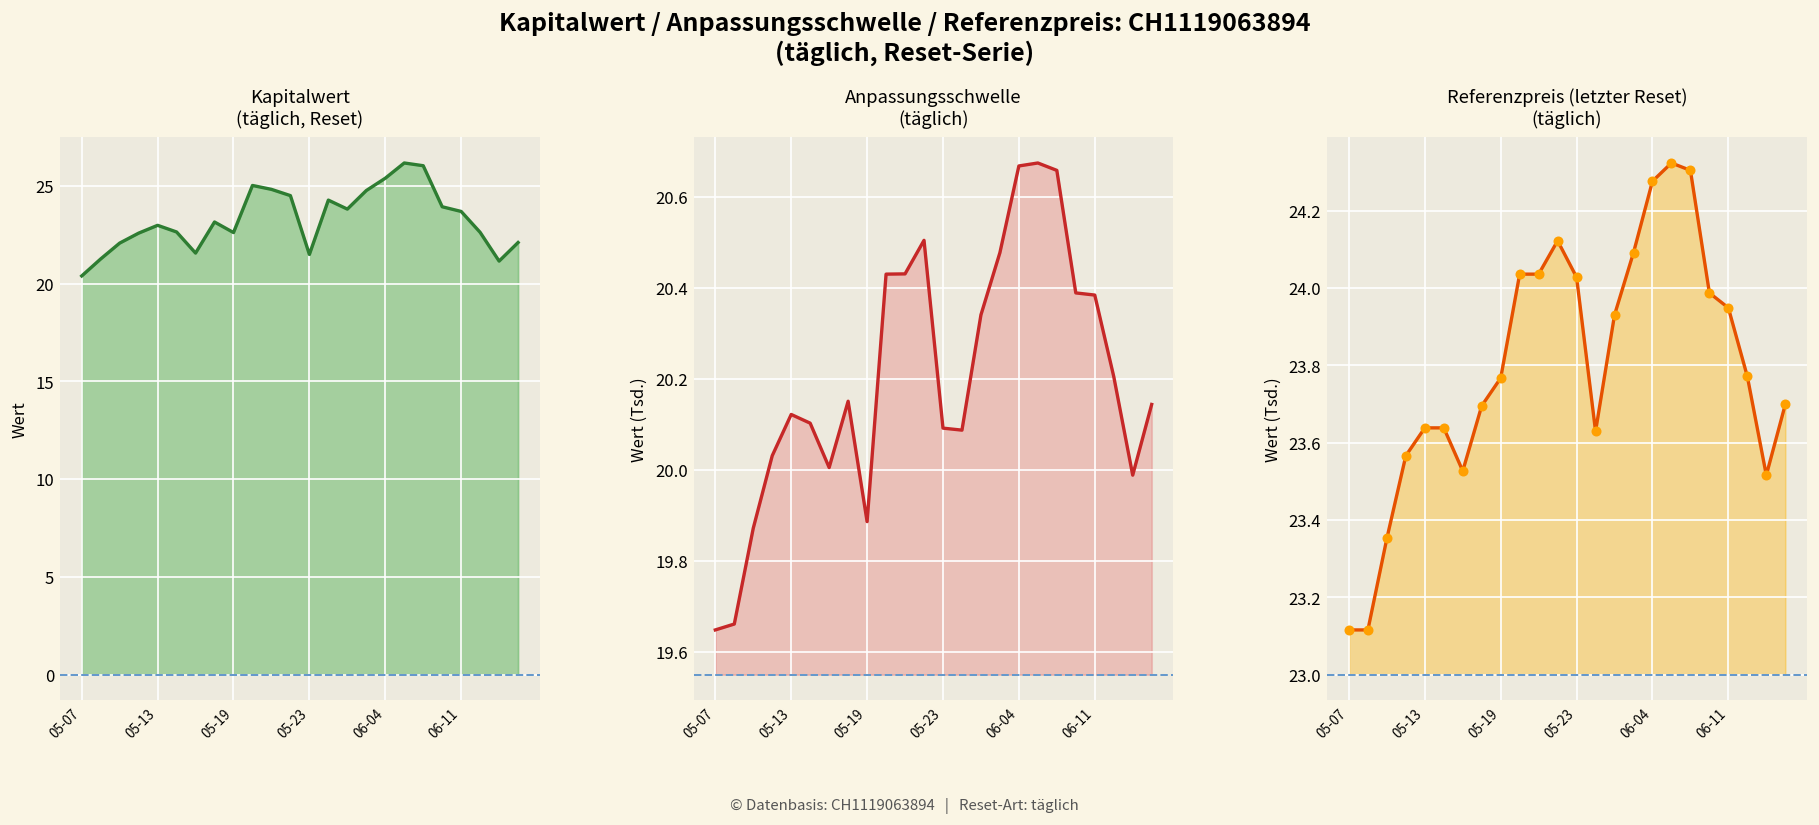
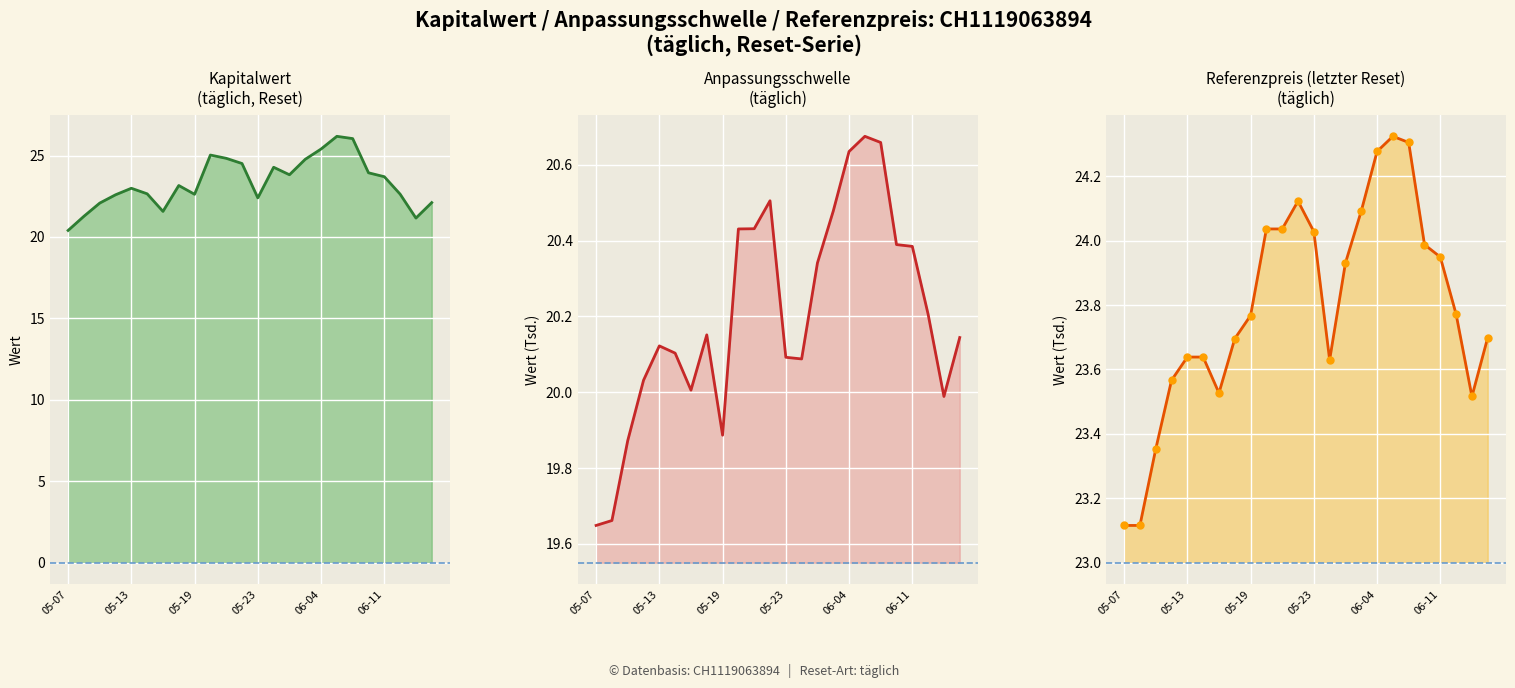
  {
    "Kapitalwert (täglich, Reset)": {
      "05-07": 20.4,
      "05-13": 23.0,
      "05-19": 22.6,
-     "05-23": 21.5,
+     "05-23": 22.4,
      "06-04": 25.4,
      "06-11": 23.7
    },
    "Anpassungsschwelle (täglich)": {
      "05-07": 19.65,
      "05-13": 20.12,
      "05-19": 19.89,
      "05-23": 20.09,
-     "06-04": 20.67,
+     "06-04": 20.64,
      "06-11": 20.38
    },
    "Referenzpreis (letzter Reset) (täglich)": {
      "05-07": 23.12,
      "05-13": 23.64,
      "05-19": 23.77,
      "05-23": 24.03,
      "06-04": 24.28,
      "06-11": 23.95
    }
  }
